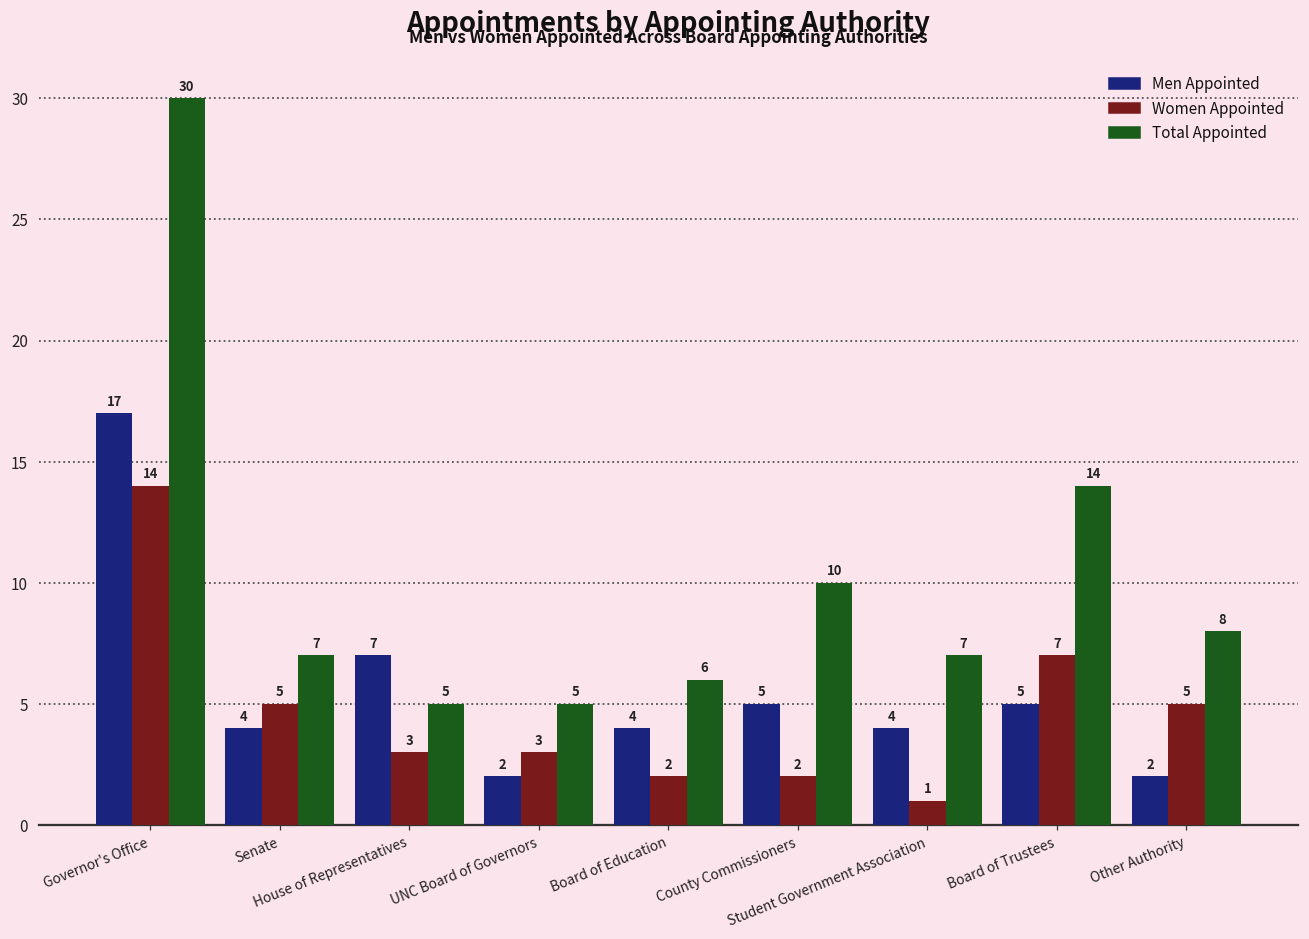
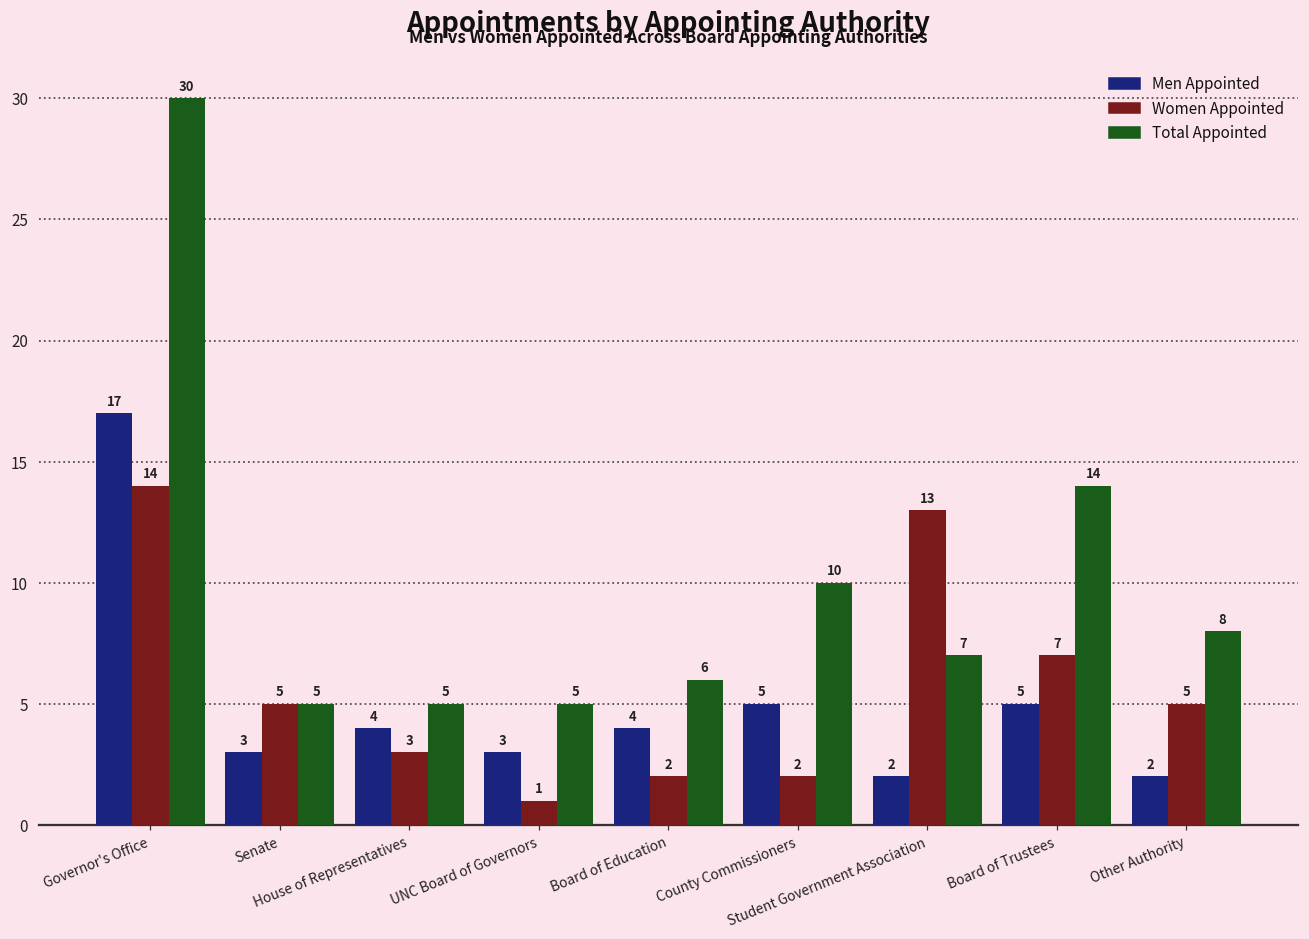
  {
    "Men Appointed": {
      "Governor's Office": 17,
-     "Senate": 4,
-     "House of Representatives": 7,
-     "UNC Board of Governors": 2,
+     "Senate": 3,
+     "House of Representatives": 4,
+     "UNC Board of Governors": 3,
      "Board of Education": 4,
      "County Commissioners": 5,
-     "Student Government Association": 4,
+     "Student Government Association": 2,
      "Board of Trustees": 5,
      "Other Authority": 2
    },
    "Women Appointed": {
      "Governor's Office": 14,
      "Senate": 5,
      "House of Representatives": 3,
-     "UNC Board of Governors": 3,
+     "UNC Board of Governors": 1,
      "Board of Education": 2,
      "County Commissioners": 2,
-     "Student Government Association": 1,
+     "Student Government Association": 13,
      "Board of Trustees": 7,
      "Other Authority": 5
    },
    "Total Appointed": {
      "Governor's Office": 30,
-     "Senate": 7,
+     "Senate": 5,
      "House of Representatives": 5,
      "UNC Board of Governors": 5,
      "Board of Education": 6,
      "County Commissioners": 10,
      "Student Government Association": 7,
      "Board of Trustees": 14,
      "Other Authority": 8
    }
  }
